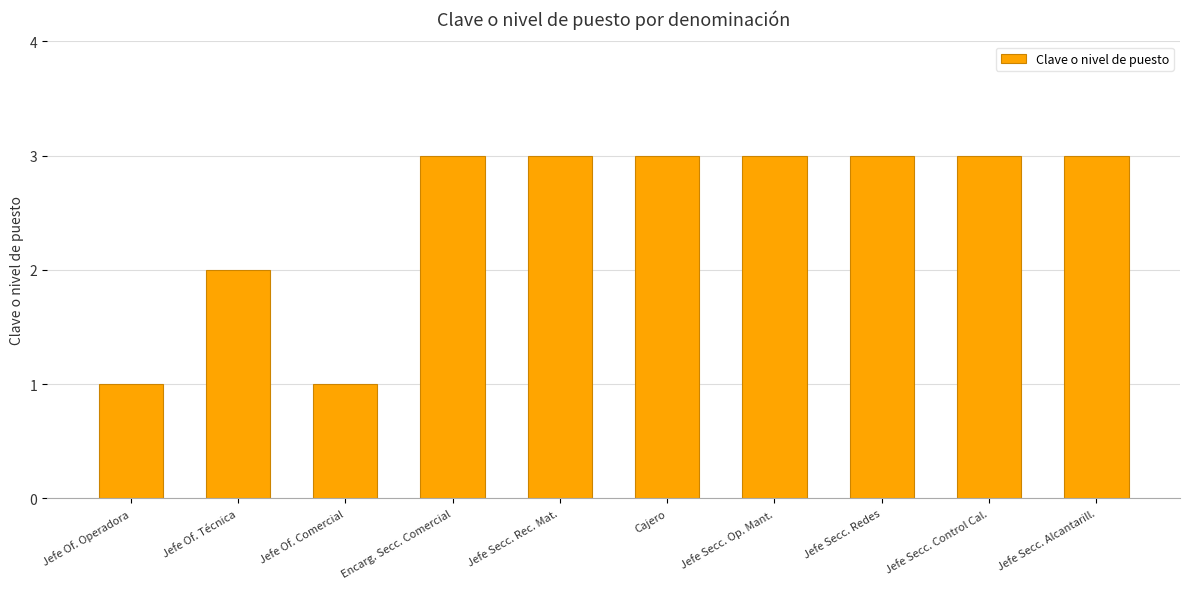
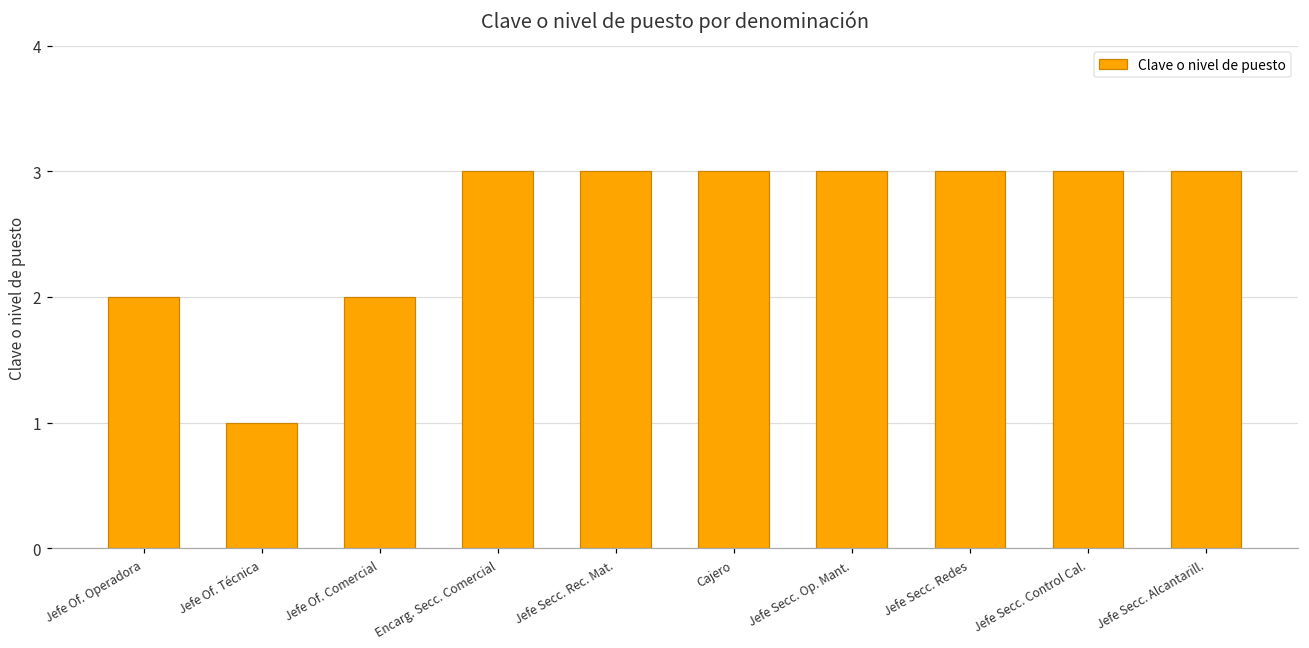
  {
-   "Jefe Of. Operadora": 1,
-   "Jefe Of. Técnica": 2,
-   "Jefe Of. Comercial": 1,
+   "Jefe Of. Operadora": 2,
+   "Jefe Of. Técnica": 1,
+   "Jefe Of. Comercial": 2,
    "Encarg. Secc. Comercial": 3,
    "Jefe Secc. Rec. Mat.": 3,
    "Cajero": 3,
    "Jefe Secc. Op. Mant.": 3,
    "Jefe Secc. Redes": 3,
    "Jefe Secc. Control Cal.": 3,
    "Jefe Secc. Alcantarill.": 3
  }
